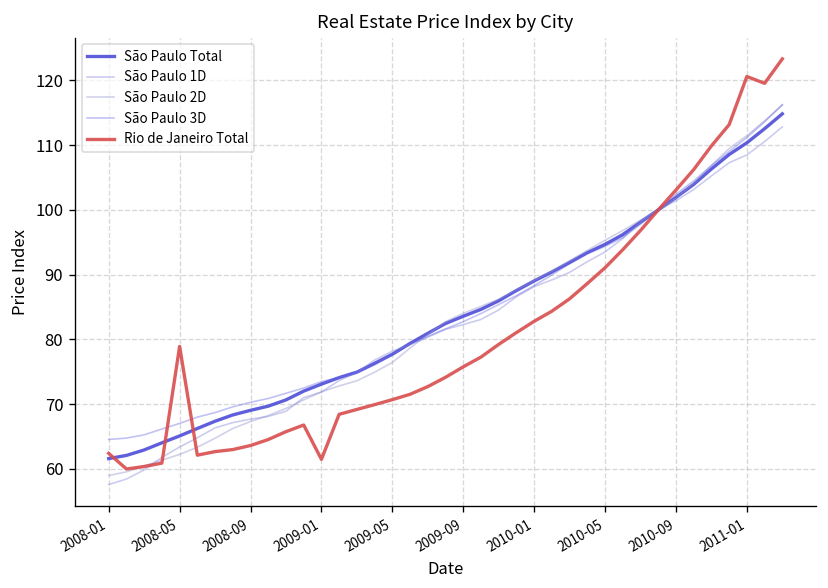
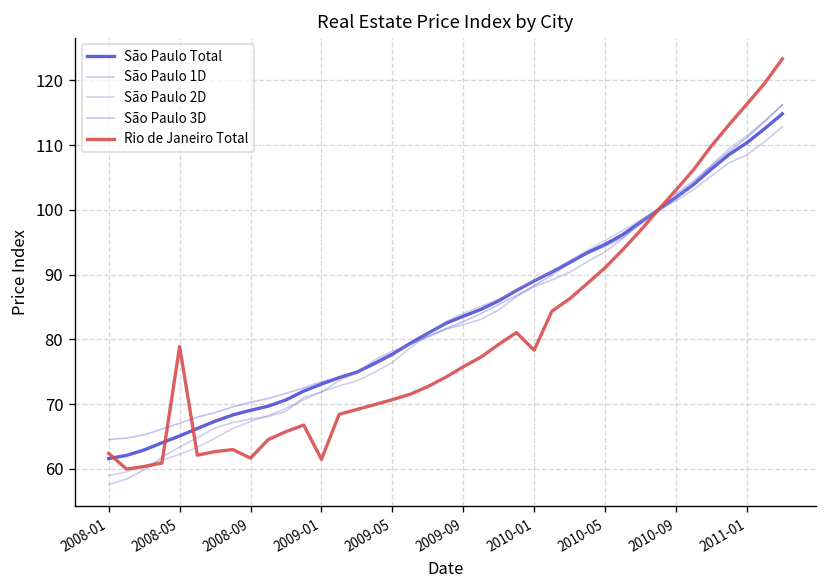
  {
    "Rio de Janeiro Total": {
      "2008-01": 62,
      "2008-05": 79,
-     "2008-09": 64,
+     "2008-09": 62,
      "2009-01": 61,
      "2009-05": 71,
      "2009-09": 76,
-     "2010-01": 83,
+     "2010-01": 78,
      "2010-05": 91,
      "2010-09": 103,
-     "2011-01": 121
+     "2011-01": 116
    }
  }
